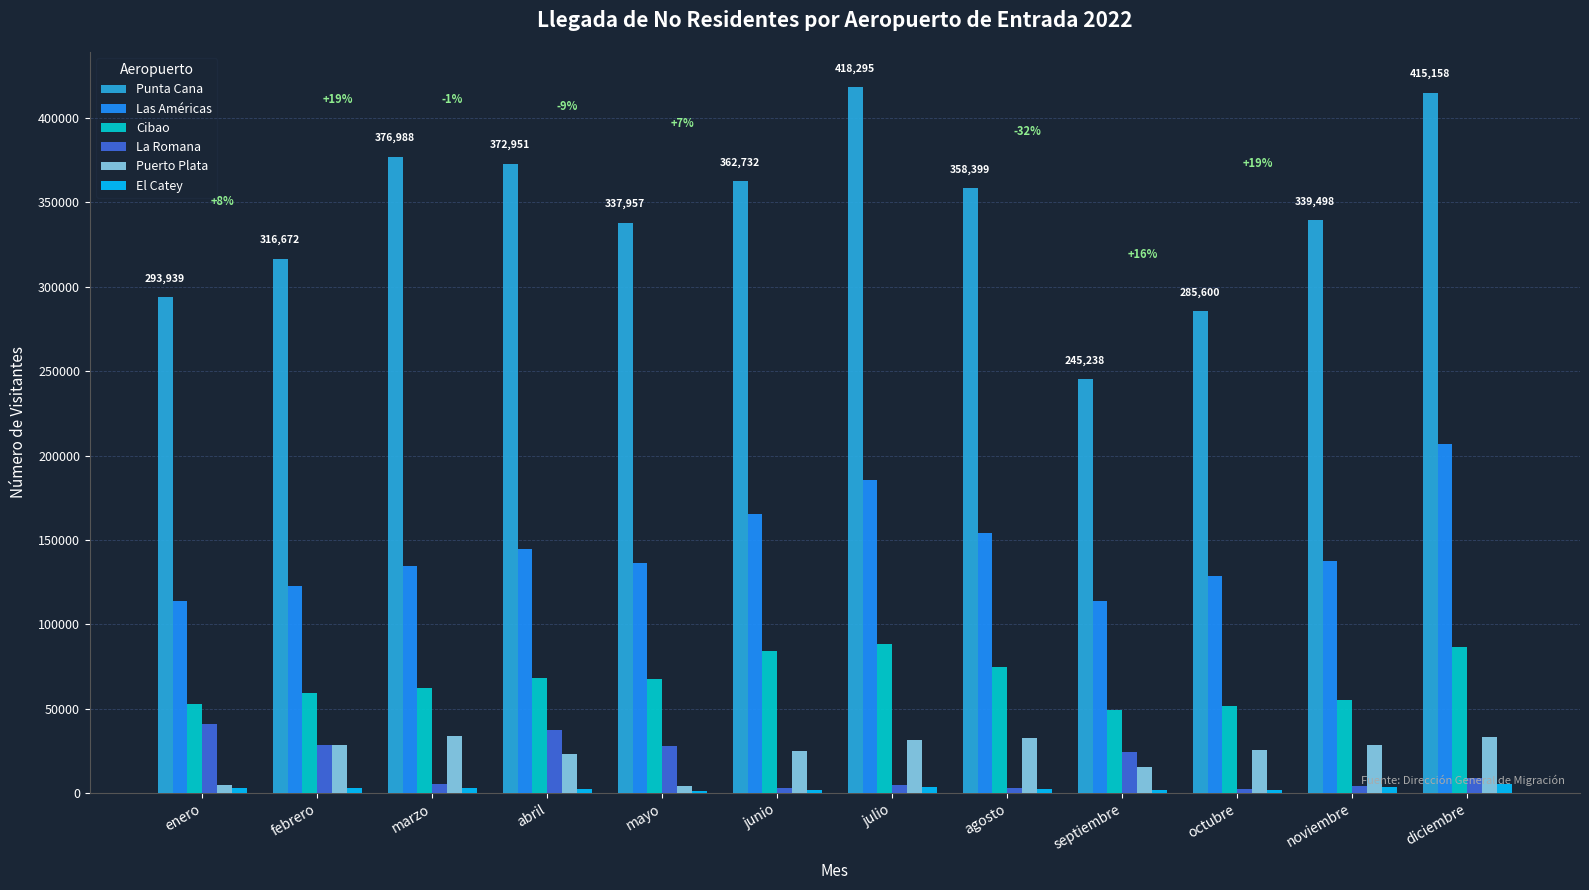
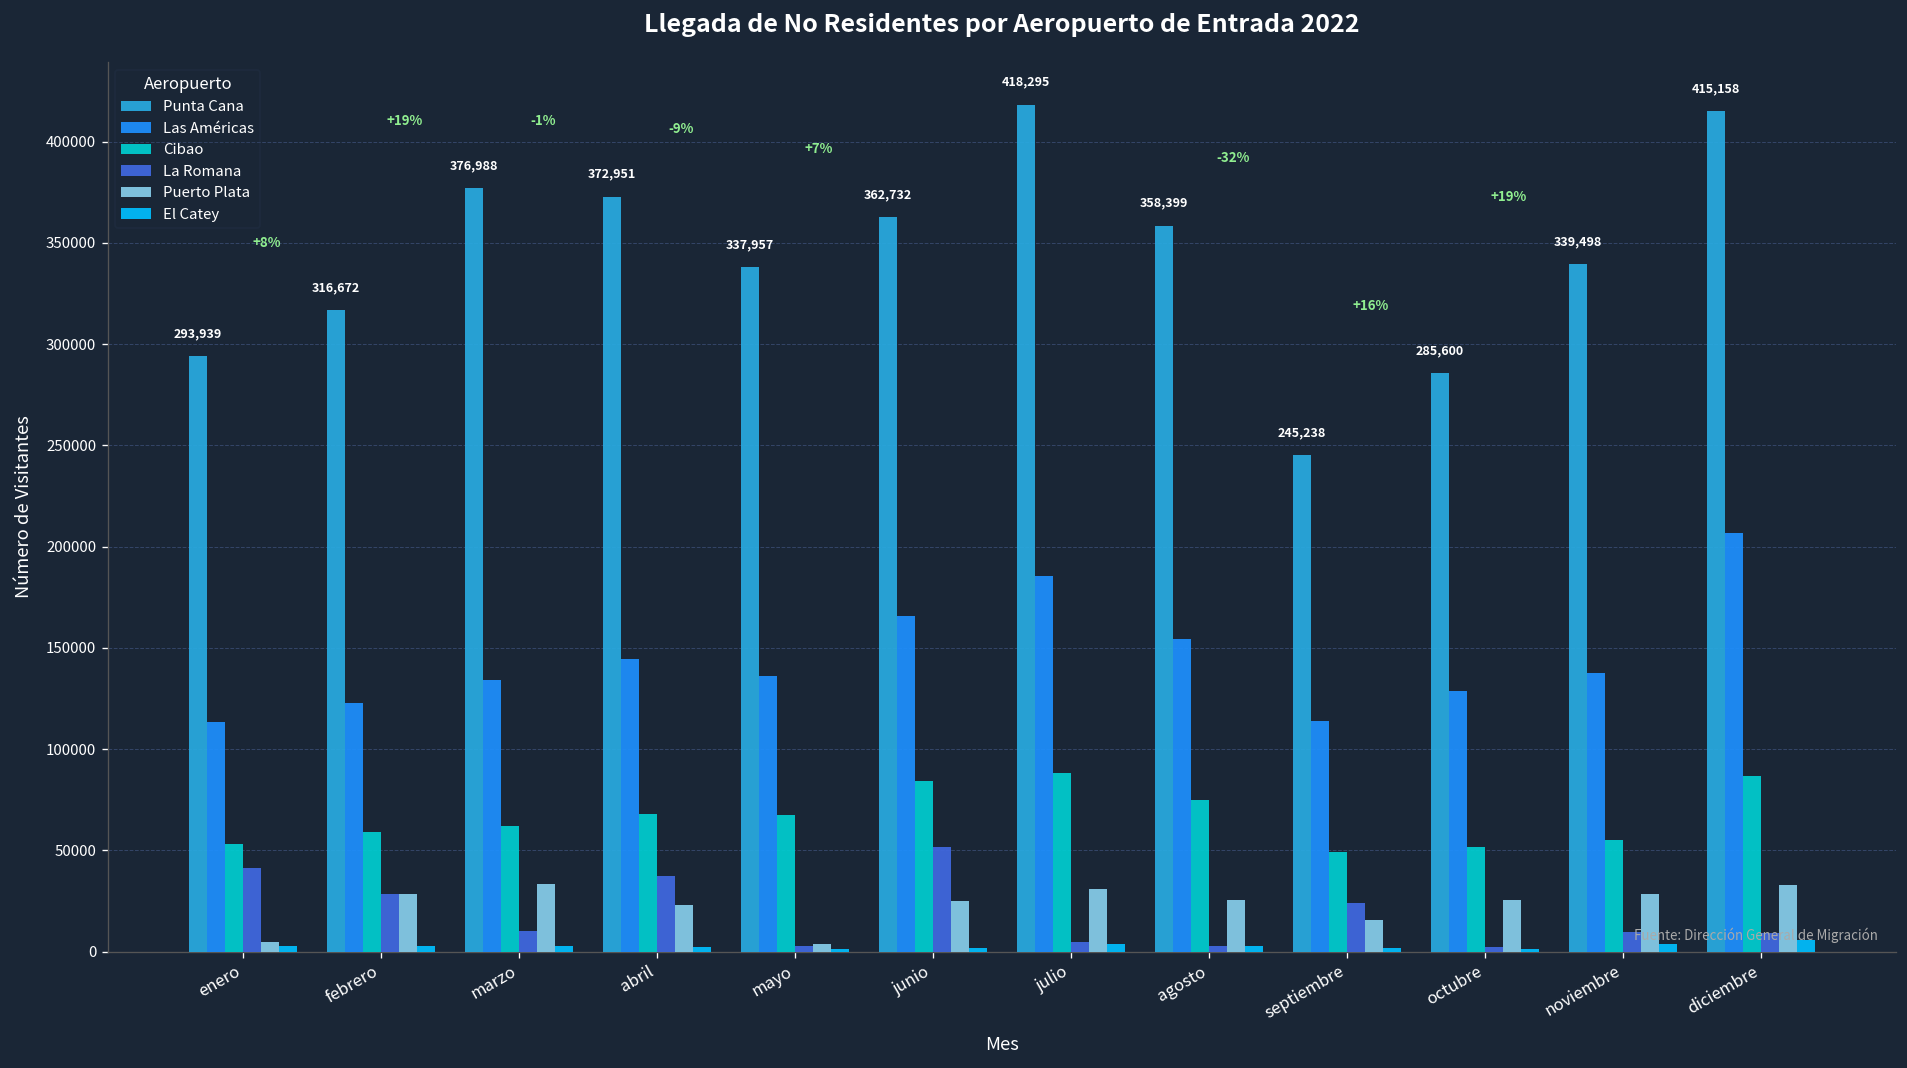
  {
    "La Romana": {
      "enero": 41000,
      "febrero": 28000,
-     "marzo": 5000,
+     "marzo": 10000,
      "abril": 37000,
-     "mayo": 28000,
-     "junio": 3000,
+     "mayo": 3000,
+     "junio": 51000,
      "julio": 5000,
      "agosto": 3000,
      "septiembre": 24000,
      "octubre": 2000,
-     "noviembre": 4000,
+     "noviembre": 10000,
      "diciembre": 9000
    },
    "Puerto Plata": {
      "enero": 5000,
      "febrero": 28000,
      "marzo": 33000,
      "abril": 23000,
      "mayo": 4000,
      "junio": 25000,
      "julio": 31000,
-     "agosto": 33000,
+     "agosto": 25000,
      "septiembre": 16000,
      "octubre": 25000,
      "noviembre": 29000,
      "diciembre": 33000
    }
  }
